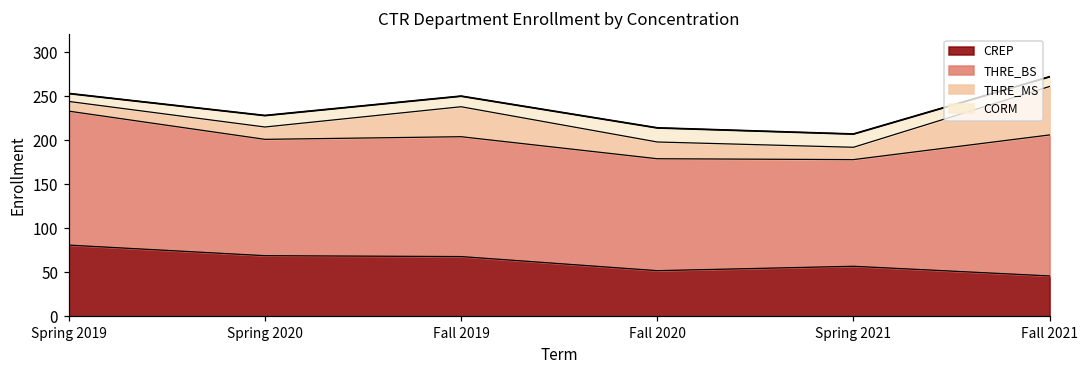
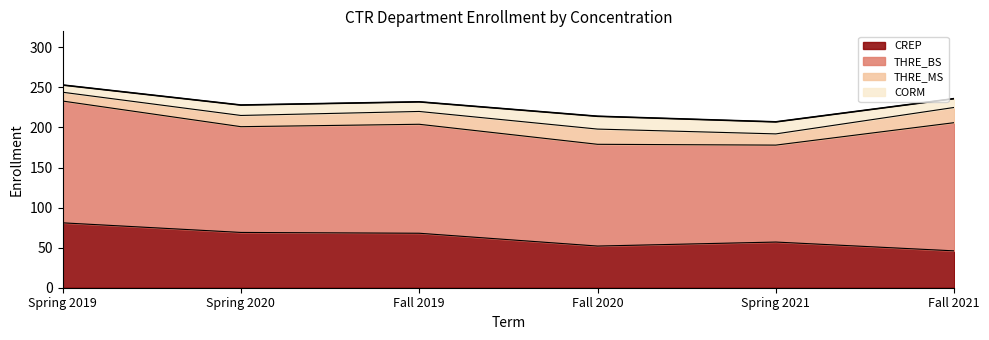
  {
    "CREP": {
      "Spring 2019": 80,
      "Spring 2020": 70,
      "Fall 2019": 70,
      "Fall 2020": 50,
      "Spring 2021": 60,
      "Fall 2021": 50
    },
    "THRE_BS": {
      "Spring 2019": 150,
      "Spring 2020": 130,
      "Fall 2019": 140,
      "Fall 2020": 130,
      "Spring 2021": 120,
      "Fall 2021": 160
    },
    "THRE_MS": {
      "Spring 2019": 10,
      "Spring 2020": 10,
-     "Fall 2019": 30,
+     "Fall 2019": 20,
      "Fall 2020": 20,
      "Spring 2021": 10,
-     "Fall 2021": 60
+     "Fall 2021": 20
    },
    "CORM": {
      "Spring 2019": 10,
      "Spring 2020": 10,
      "Fall 2019": 10,
      "Fall 2020": 20,
      "Spring 2021": 20,
      "Fall 2021": 10
    }
  }
